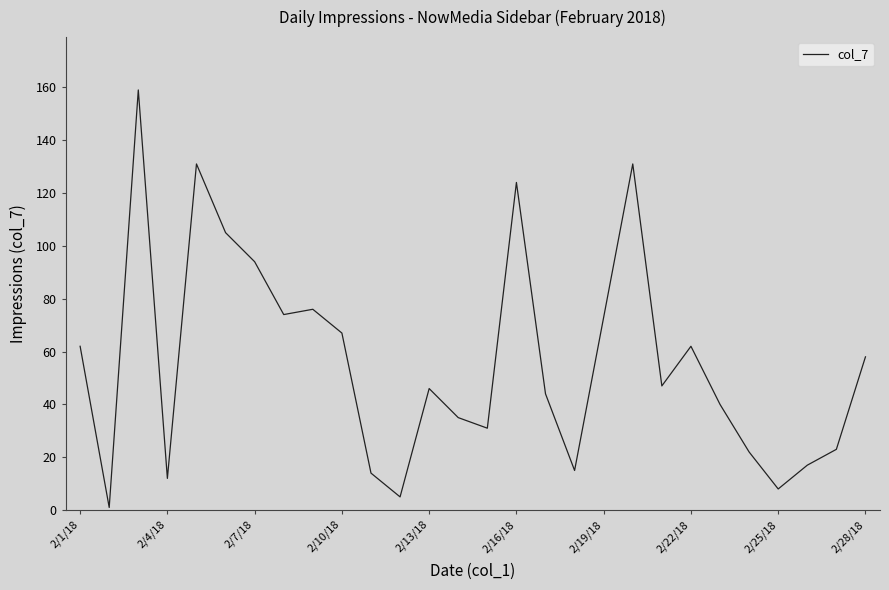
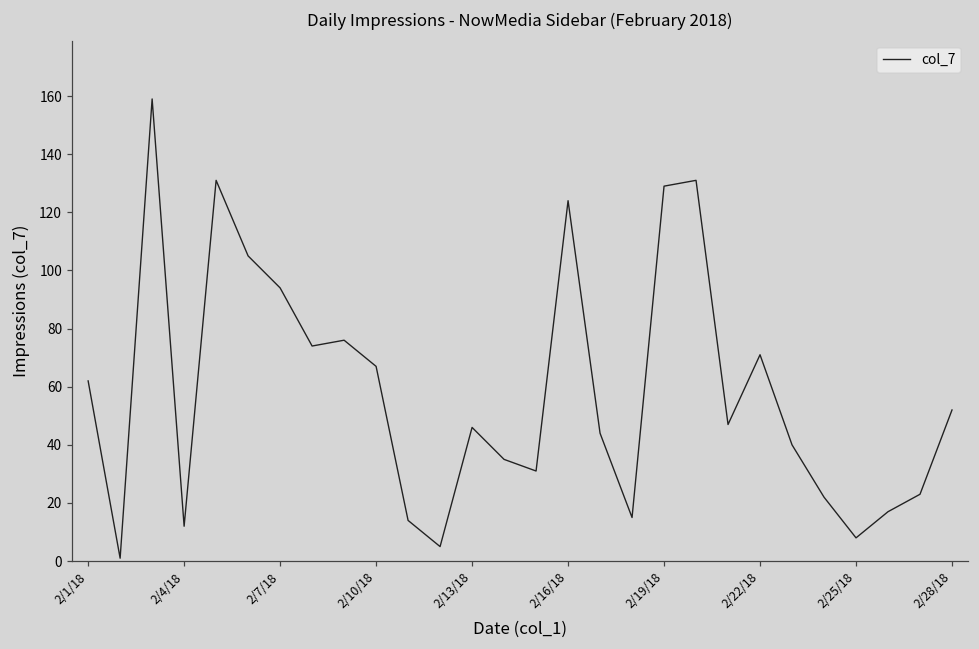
  {
    "2/1/18": 62,
    "2/4/18": 12,
    "2/7/18": 94,
    "2/10/18": 67,
    "2/13/18": 46,
    "2/16/18": 124,
-   "2/19/18": 73,
-   "2/22/18": 62,
+   "2/19/18": 129,
+   "2/22/18": 71,
    "2/25/18": 8,
-   "2/28/18": 58
+   "2/28/18": 52
  }
